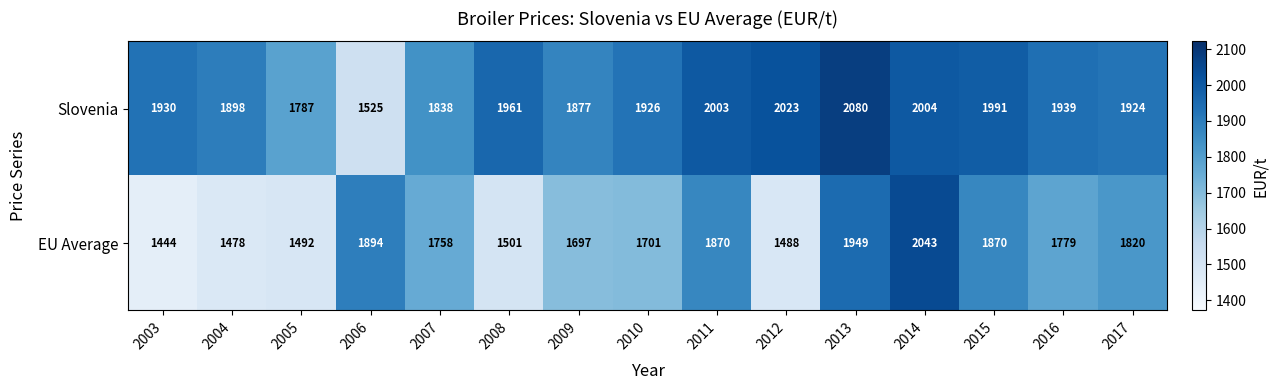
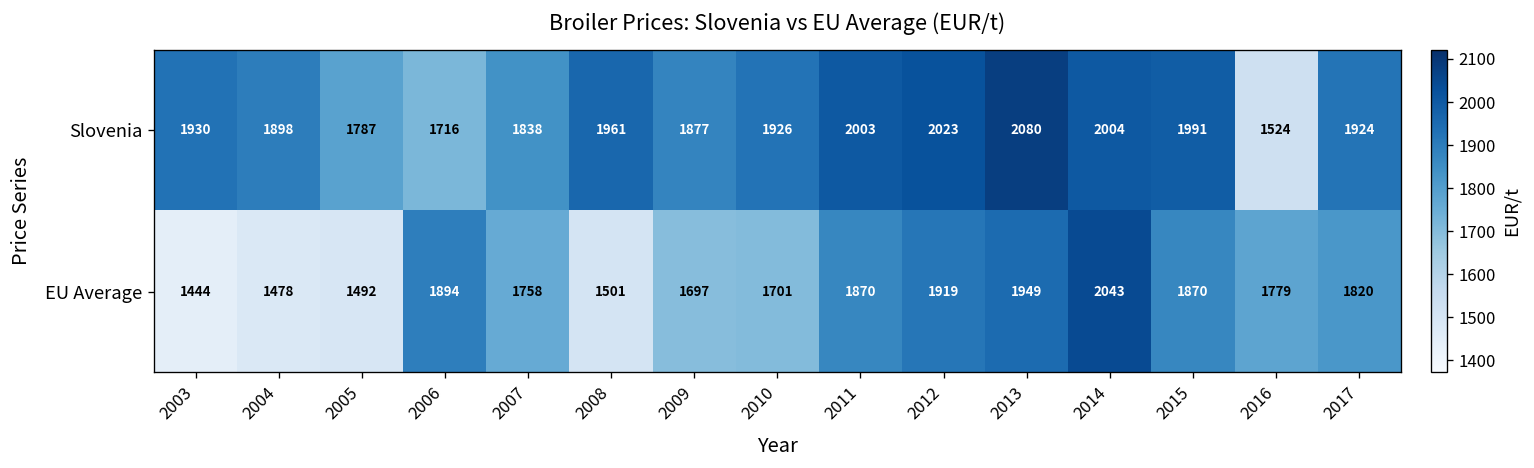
  {
    "Slovenia": {
      "2003": 1930,
      "2004": 1898,
      "2005": 1787,
-     "2006": 1525,
+     "2006": 1716,
      "2007": 1838,
      "2008": 1961,
      "2009": 1877,
      "2010": 1926,
      "2011": 2003,
      "2012": 2023,
      "2013": 2080,
      "2014": 2004,
      "2015": 1991,
-     "2016": 1939,
+     "2016": 1524,
      "2017": 1924
    },
    "EU Average": {
      "2003": 1444,
      "2004": 1478,
      "2005": 1492,
      "2006": 1894,
      "2007": 1758,
      "2008": 1501,
      "2009": 1697,
      "2010": 1701,
      "2011": 1870,
-     "2012": 1488,
+     "2012": 1919,
      "2013": 1949,
      "2014": 2043,
      "2015": 1870,
      "2016": 1779,
      "2017": 1820
    }
  }
